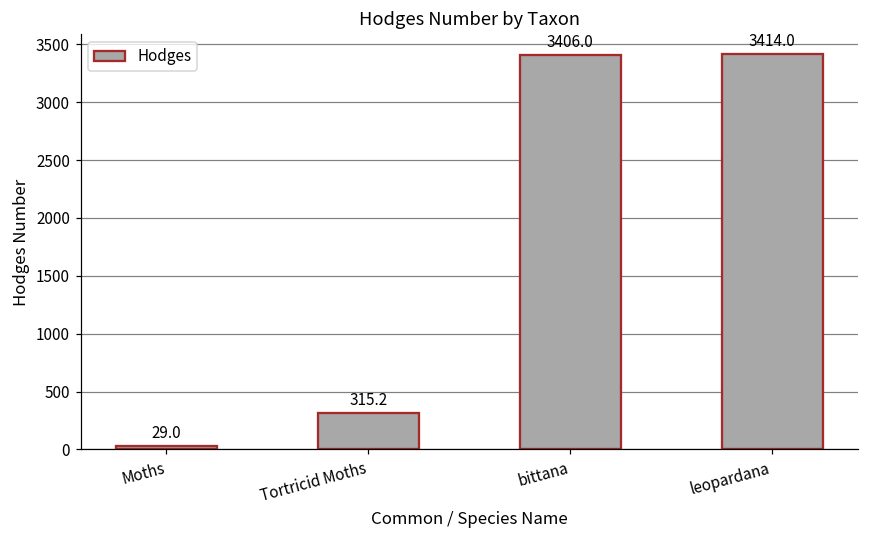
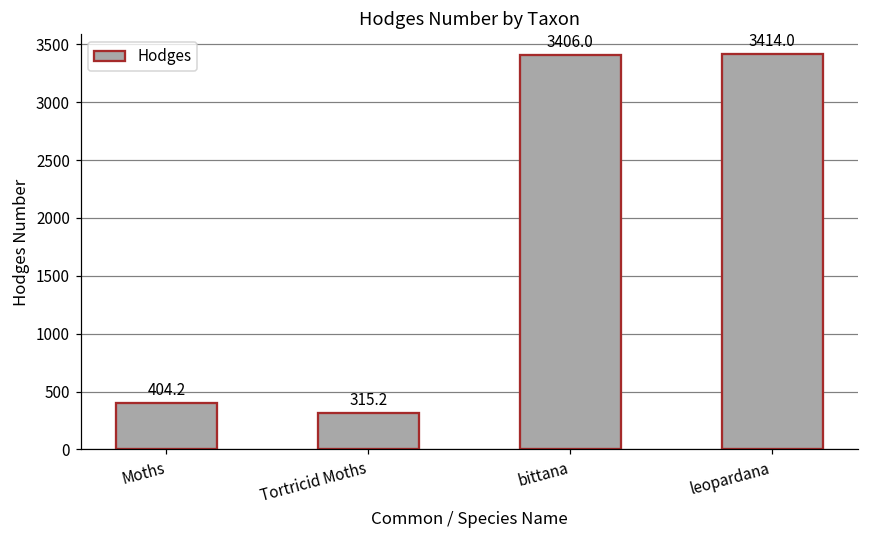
  {
-   "Moths": 29.0,
+   "Moths": 404.2,
    "Tortricid Moths": 315.2,
    "bittana": 3406.0,
    "leopardana": 3414.0
  }
